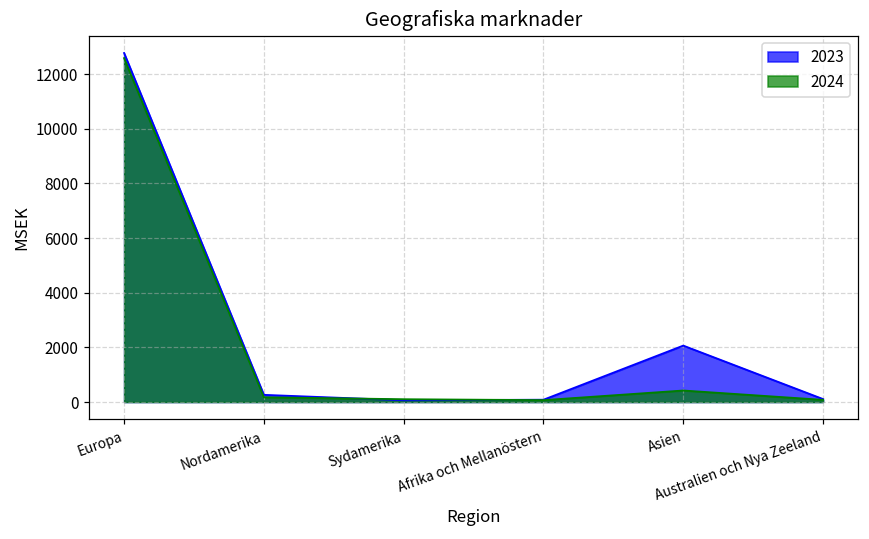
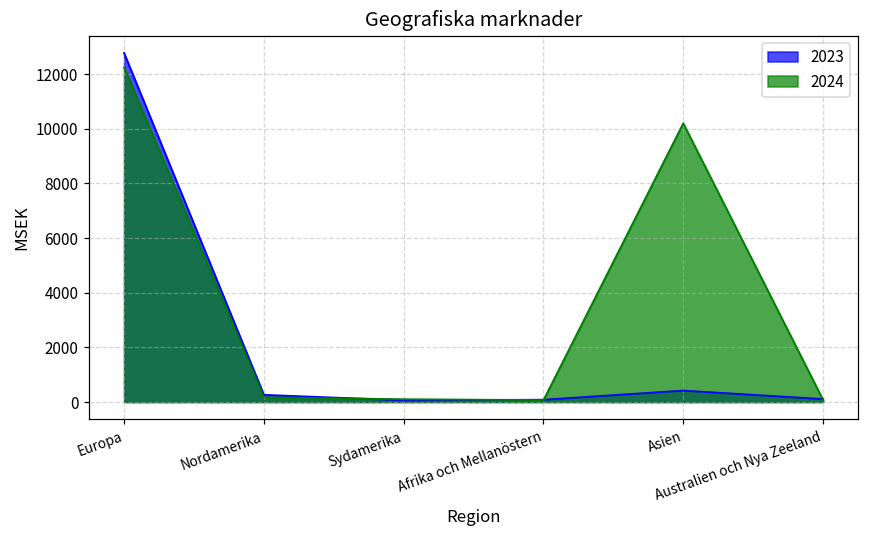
  {
    "2023": {
      "Europa": 12800,
-     "Asien": 2100
+     "Asien": 400
    },
    "2024": {
-     "Europa": 12600,
-     "Asien": 400
+     "Europa": 12200,
+     "Asien": 10200
    }
  }
